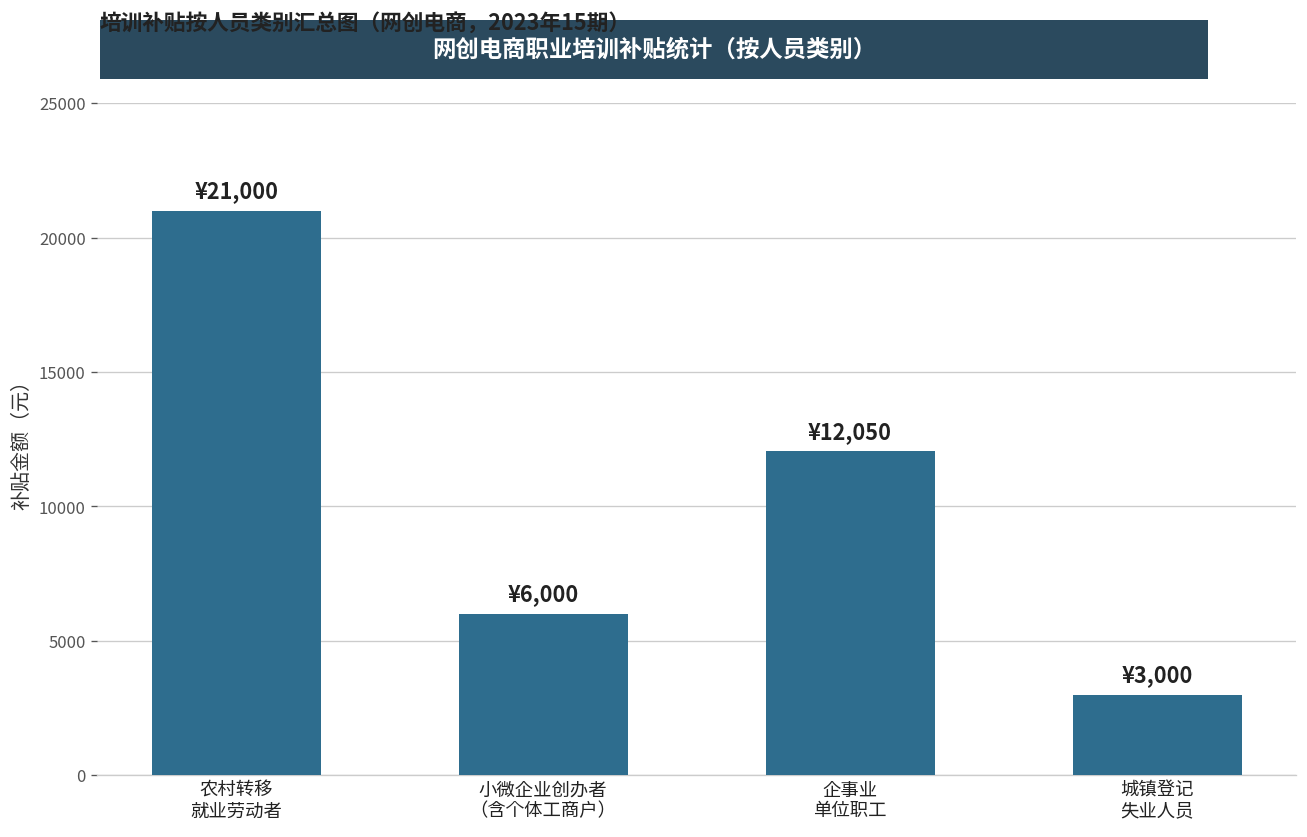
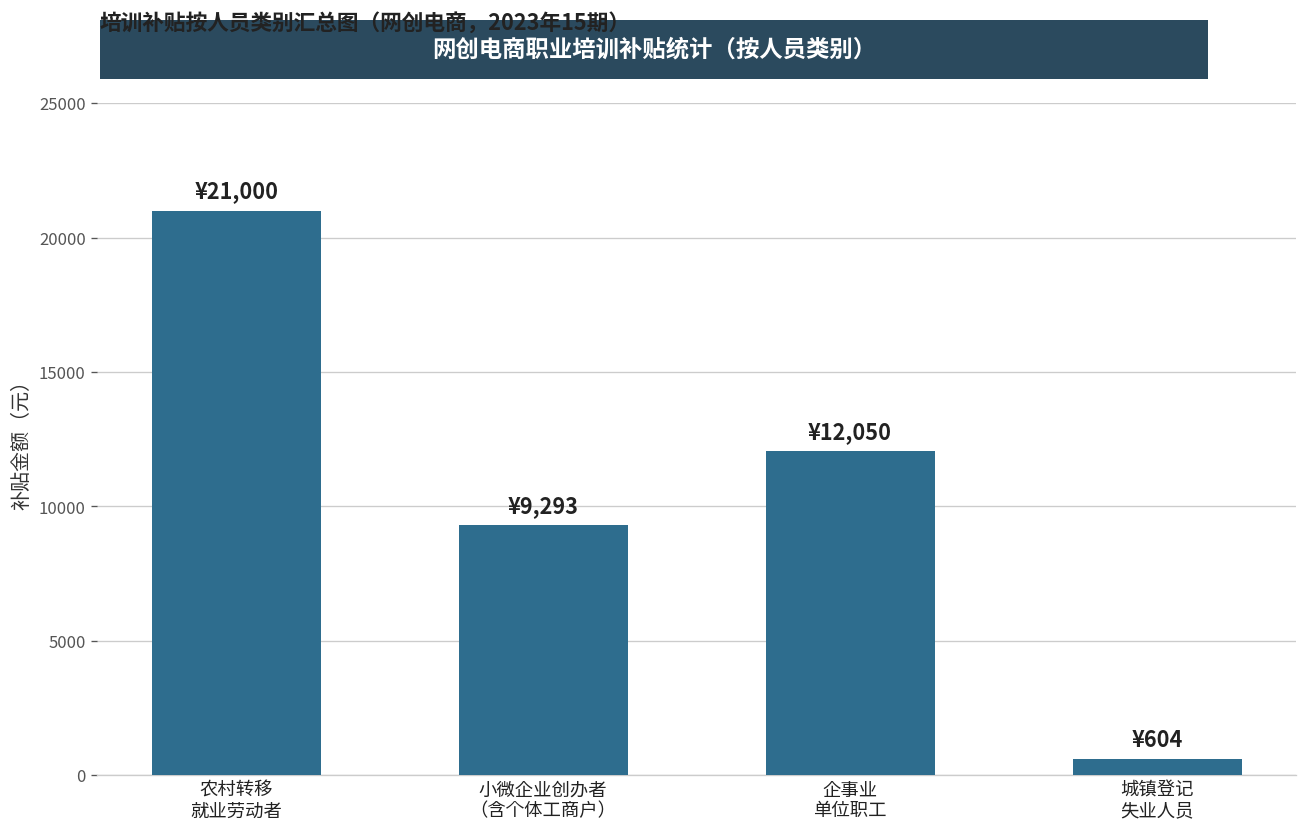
  {
    "农村转移 就业劳动者": "¥21,000",
-   "小微企业创办者 （含个体工商户）": "¥6,000",
+   "小微企业创办者 （含个体工商户）": "¥9,293",
    "企事业 单位职工": "¥12,050",
-   "城镇登记 失业人员": "¥3,000"
+   "城镇登记 失业人员": "¥604"
  }
